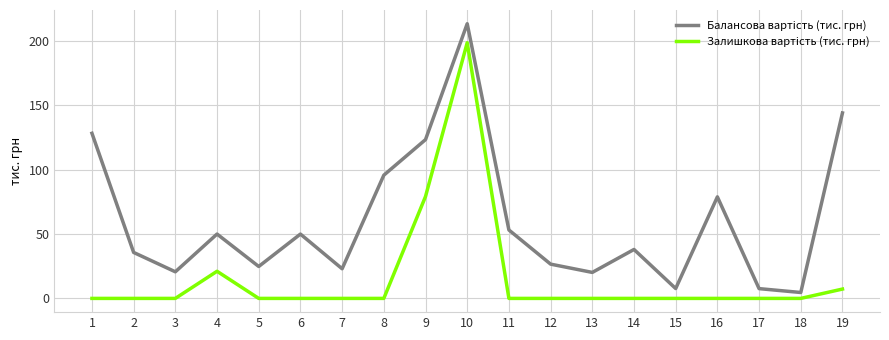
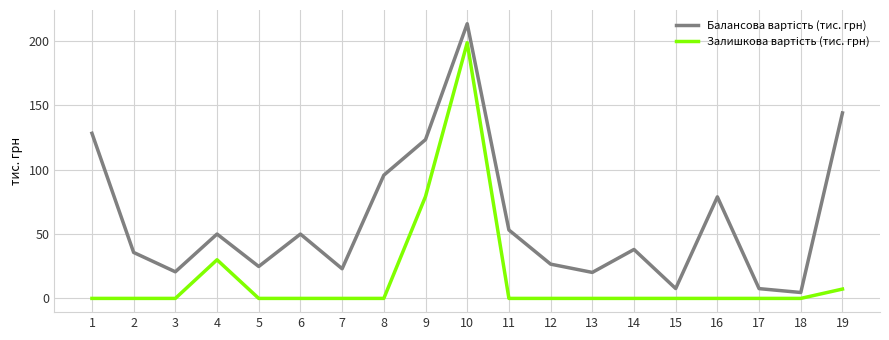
  {
    "Балансова вартість (тис. грн)": {
      "1": 128,
      "2": 36,
      "3": 21,
      "4": 50,
      "5": 25,
      "6": 50,
      "7": 23,
      "8": 96,
      "9": 123,
      "10": 213,
      "11": 53,
      "12": 27,
      "13": 20,
      "14": 38,
      "15": 8,
      "16": 79,
      "17": 8,
      "18": 5,
      "19": 144
    },
    "Залишкова вартість (тис. грн)": {
      "1": 0,
      "2": 0,
      "3": 0,
-     "4": 21,
+     "4": 30,
      "5": 0,
      "6": 0,
      "7": 0,
      "8": 0,
      "9": 79,
      "10": 199,
      "11": 0,
      "12": 0,
      "13": 0,
      "14": 0,
      "15": 0,
      "16": 0,
      "17": 0,
      "18": 0,
      "19": 7
    }
  }
